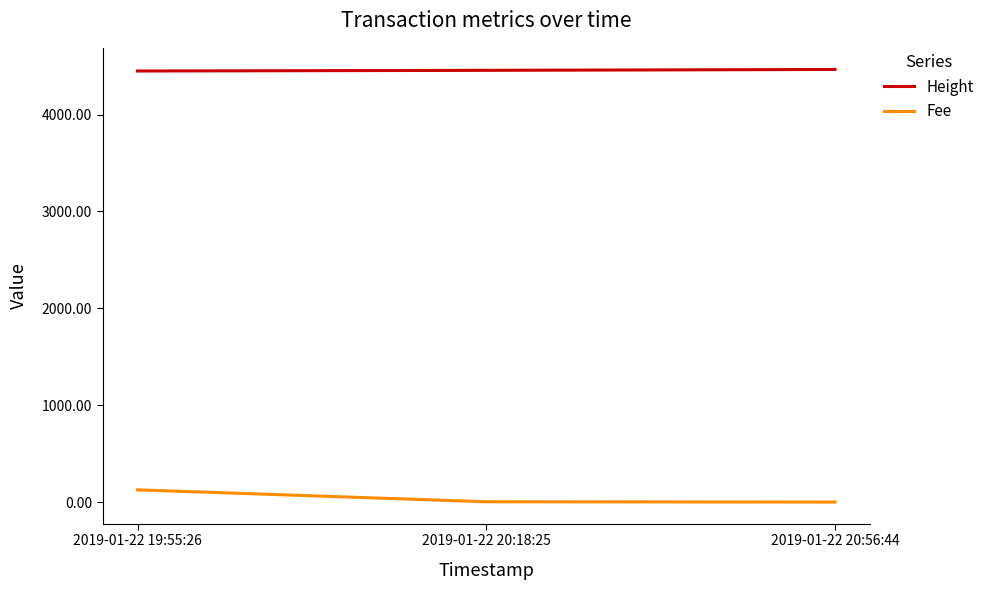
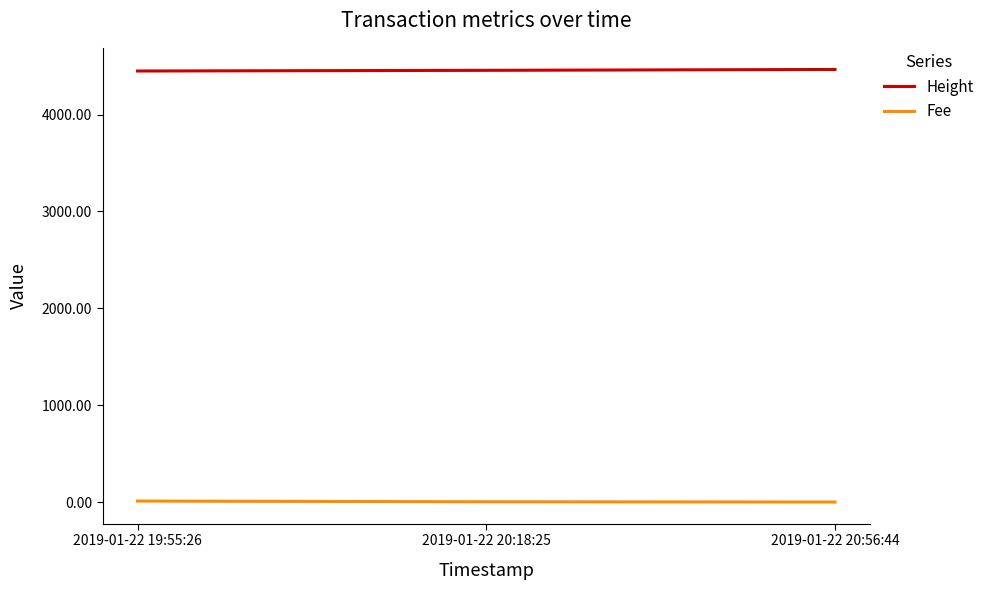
  {
    "Height": {
      "2019-01-22 19:55:26": 4400,
      "2019-01-22 20:18:25": 4500,
      "2019-01-22 20:56:44": 4500
    },
    "Fee": {
-     "2019-01-22 19:55:26": 100,
+     "2019-01-22 19:55:26": 0,
      "2019-01-22 20:18:25": 0,
      "2019-01-22 20:56:44": 0
    }
  }
